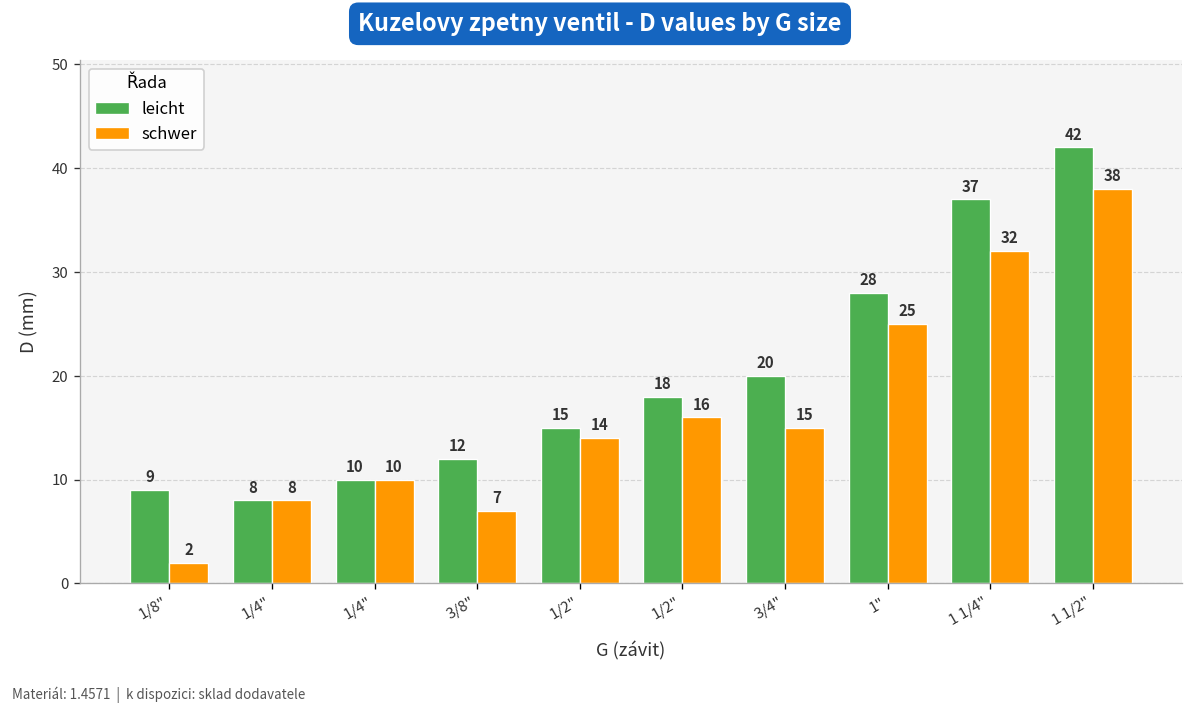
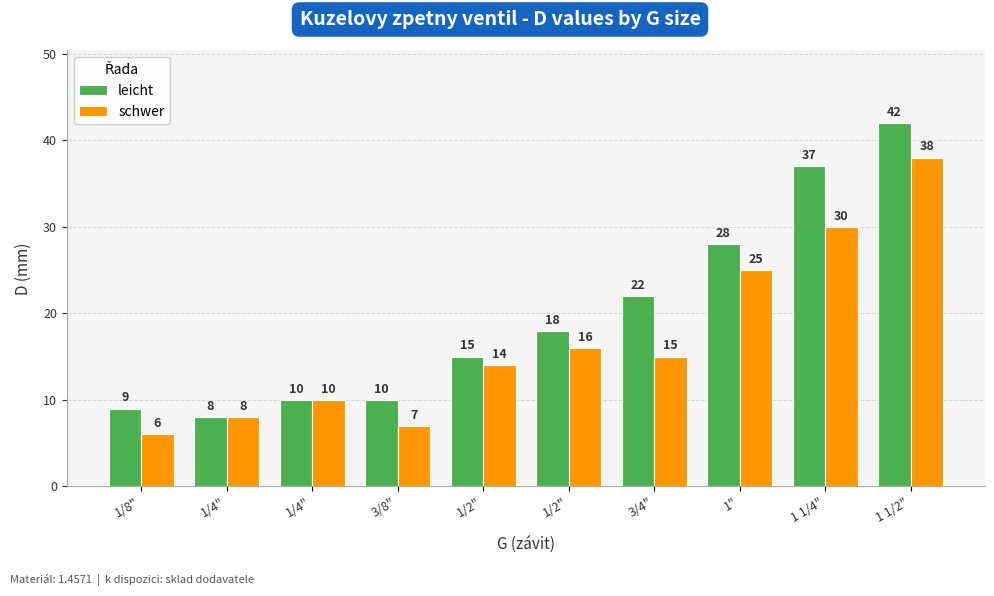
  {
    "leicht": {
      "1/8\"": 9,
-     "3/8\"": 12,
-     "3/4\"": 20,
+     "3/8\"": 10,
+     "3/4\"": 22,
      "1\"": 28,
      "1 1/4\"": 37,
      "1 1/2\"": 42
    },
    "schwer": {
-     "1/8\"": 2,
+     "1/8\"": 6,
      "3/8\"": 7,
      "3/4\"": 15,
      "1\"": 25,
-     "1 1/4\"": 32,
+     "1 1/4\"": 30,
      "1 1/2\"": 38
    }
  }
